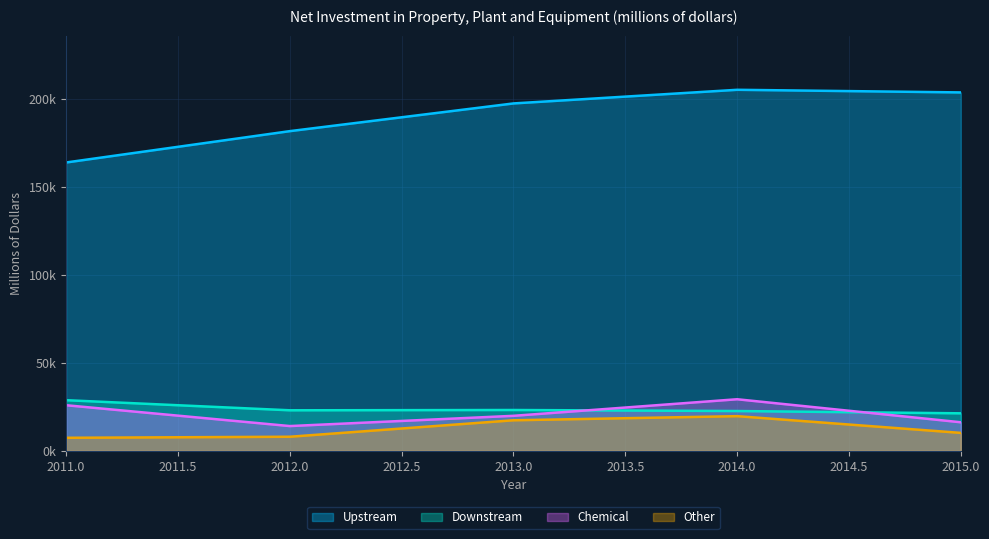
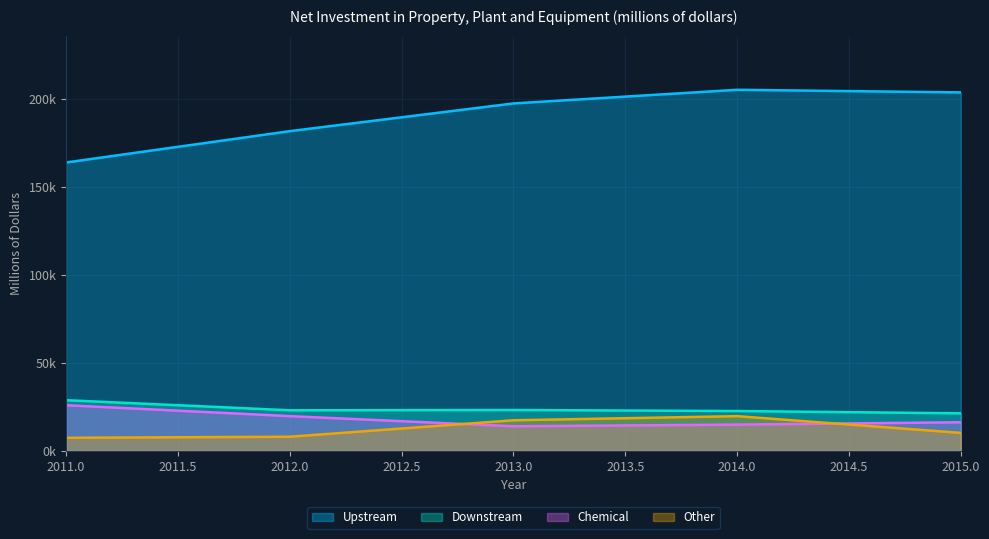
  {
    "Chemical": {
      "2011.0": 26000,
-     "2012.0": 14000,
-     "2013.0": 20000,
-     "2014.0": 29000,
+     "2012.0": 20000,
+     "2013.0": 14000,
+     "2014.0": 15000,
      "2015.0": 16000
    },
    "Other": {
      "2011.0": 7000,
      "2012.0": 8000,
      "2013.0": 17000,
      "2014.0": 20000,
      "2015.0": 10000
    }
  }
